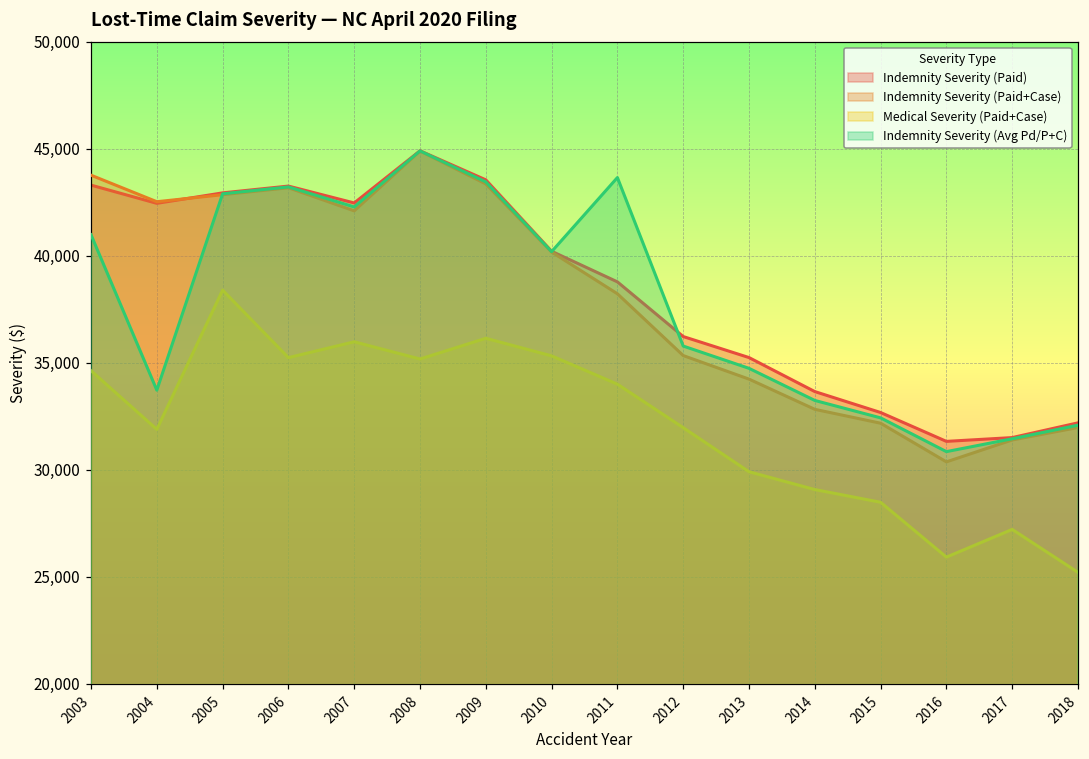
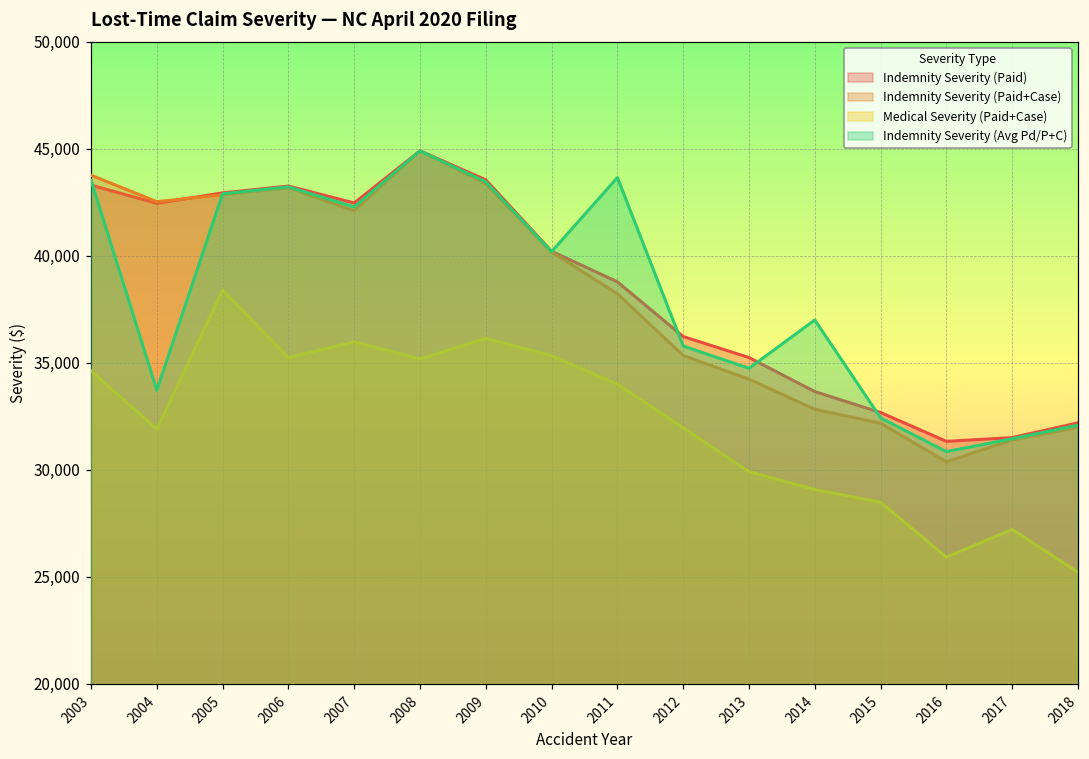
  {
    "Indemnity Severity (Avg Pd/P+C)": {
-     "2003": "41,000",
+     "2003": "43,500",
      "2004": "33,700",
      "2007": "42,300",
      "2011": "43,700",
      "2012": "35,800",
      "2013": "34,700",
-     "2014": "33,200",
+     "2014": "37,000",
      "2015": "32,400",
      "2016": "30,900"
    }
  }
